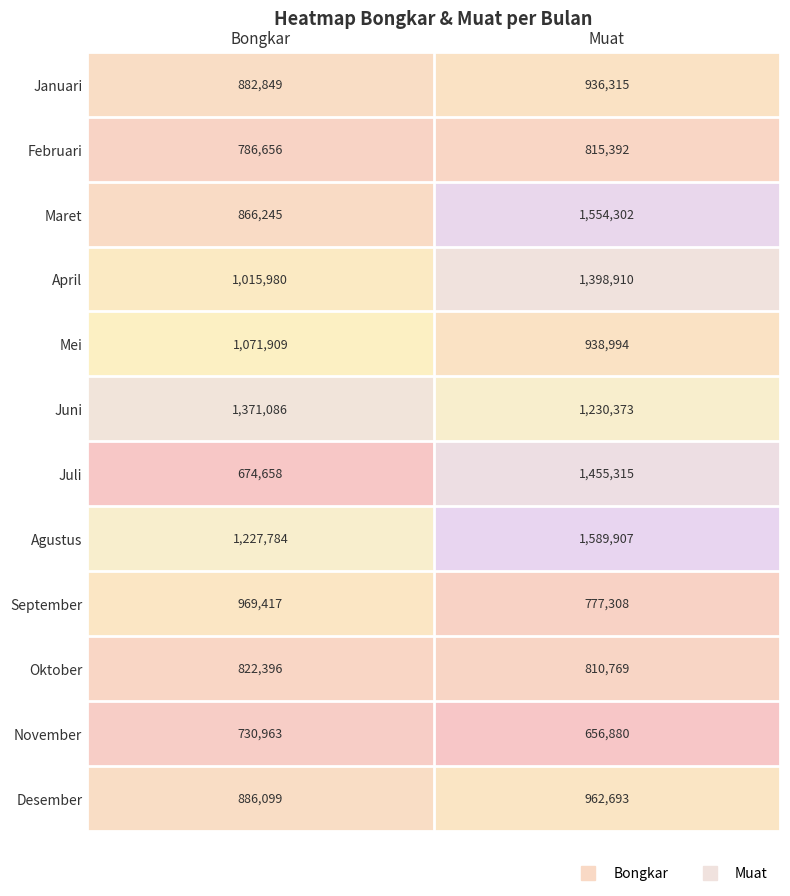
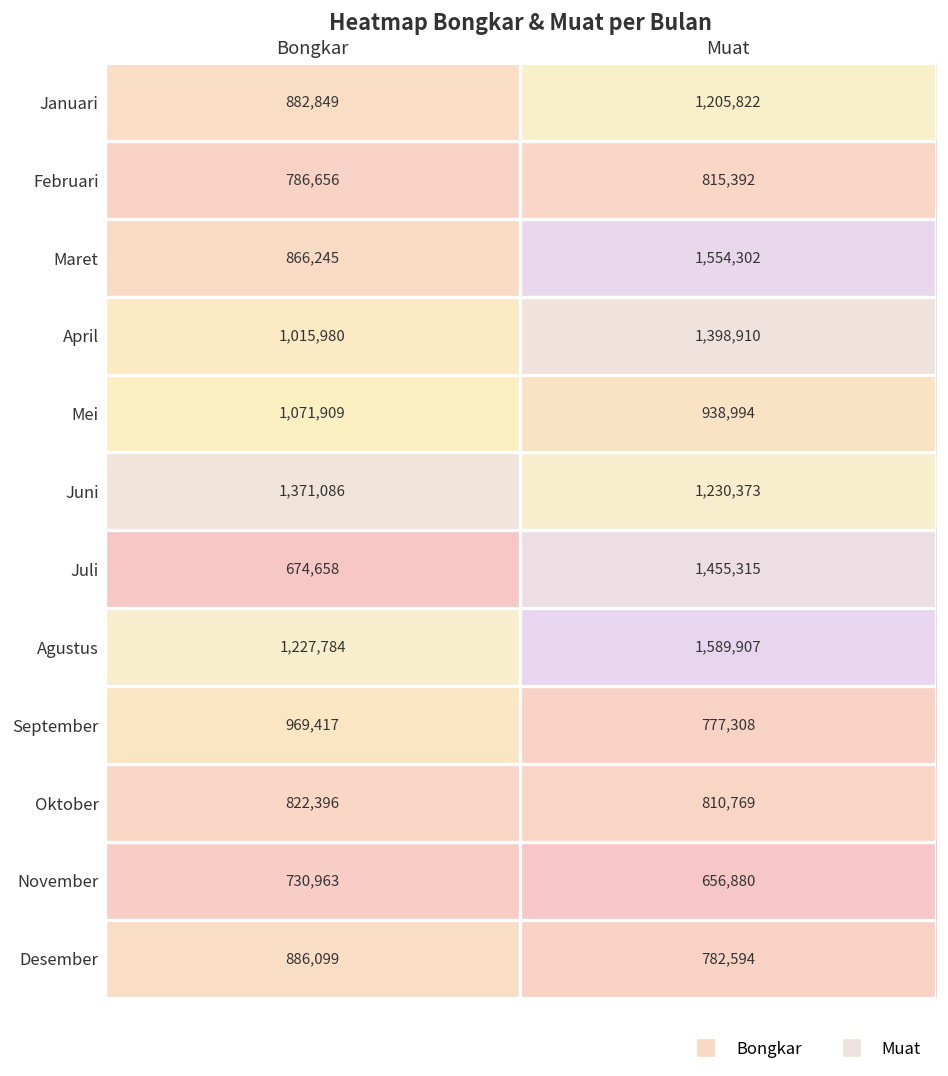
  {
    "Januari": {
      "Bongkar": "882,849",
-     "Muat": "936,315"
+     "Muat": "1,205,822"
    },
    "Februari": {
      "Bongkar": "786,656",
      "Muat": "815,392"
    },
    "Maret": {
      "Bongkar": "866,245",
      "Muat": "1,554,302"
    },
    "April": {
      "Bongkar": "1,015,980",
      "Muat": "1,398,910"
    },
    "Mei": {
      "Bongkar": "1,071,909",
      "Muat": "938,994"
    },
    "Juni": {
      "Bongkar": "1,371,086",
      "Muat": "1,230,373"
    },
    "Juli": {
      "Bongkar": "674,658",
      "Muat": "1,455,315"
    },
    "Agustus": {
      "Bongkar": "1,227,784",
      "Muat": "1,589,907"
    },
    "September": {
      "Bongkar": "969,417",
      "Muat": "777,308"
    },
    "Oktober": {
      "Bongkar": "822,396",
      "Muat": "810,769"
    },
    "November": {
      "Bongkar": "730,963",
      "Muat": "656,880"
    },
    "Desember": {
      "Bongkar": "886,099",
-     "Muat": "962,693"
+     "Muat": "782,594"
    }
  }
